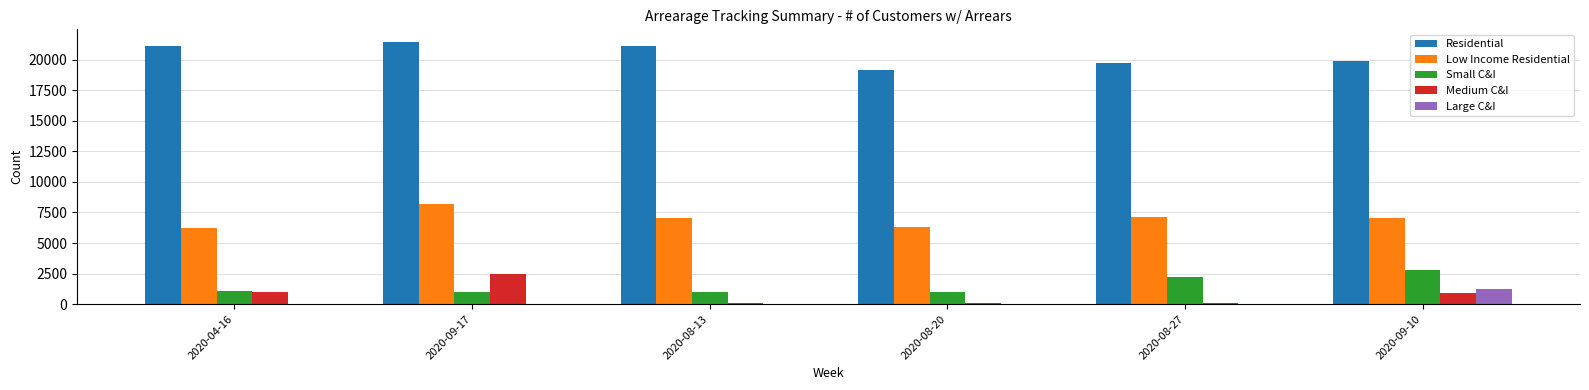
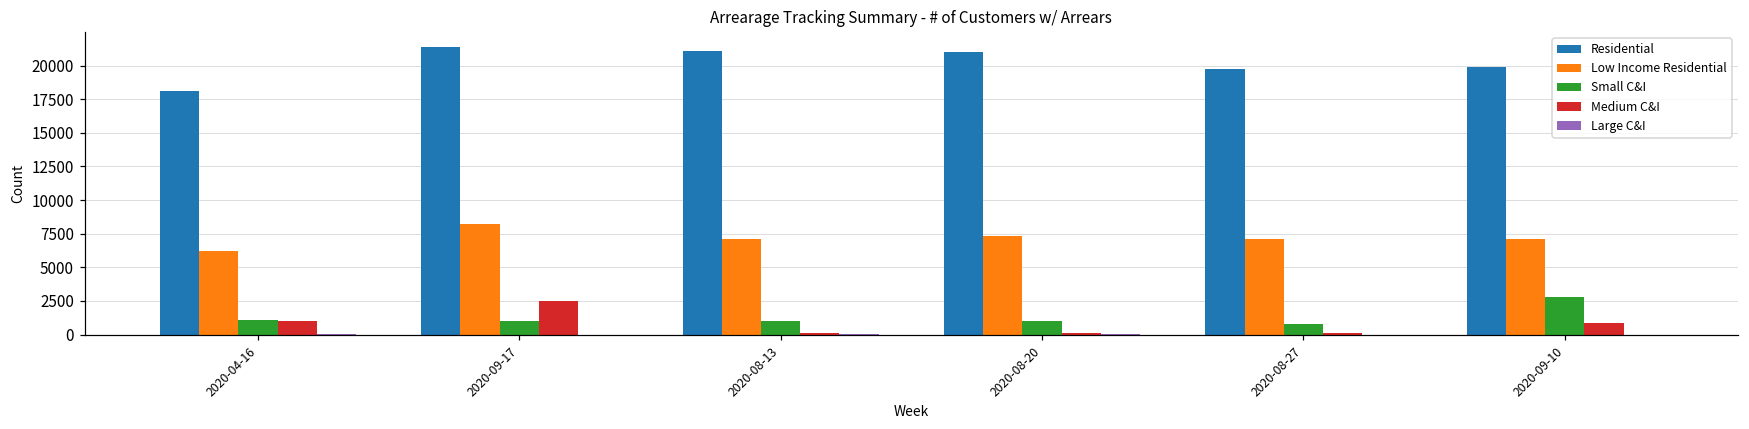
  {
    "Residential": {
-     "2020-04-16": 21100,
+     "2020-04-16": 18100,
      "2020-09-17": 21400,
      "2020-08-13": 21100,
-     "2020-08-20": 19100,
+     "2020-08-20": 21000,
      "2020-08-27": 19800,
      "2020-09-10": 19900
    },
    "Low Income Residential": {
      "2020-04-16": 6200,
      "2020-09-17": 8200,
      "2020-08-13": 7100,
-     "2020-08-20": 6300,
+     "2020-08-20": 7300,
      "2020-08-27": 7100,
      "2020-09-10": 7100
    },
    "Small C&I": {
      "2020-04-16": 1100,
      "2020-09-17": 1000,
      "2020-08-13": 1000,
      "2020-08-20": 1000,
-     "2020-08-27": 2200,
+     "2020-08-27": 800,
      "2020-09-10": 2800
    },
    "Medium C&I": {
      "2020-04-16": 1000,
      "2020-09-17": 2500,
      "2020-09-10": 900
    },
    "Large C&I": {
-     "2020-09-10": 1200
+     "2020-09-10": 0
    }
  }
